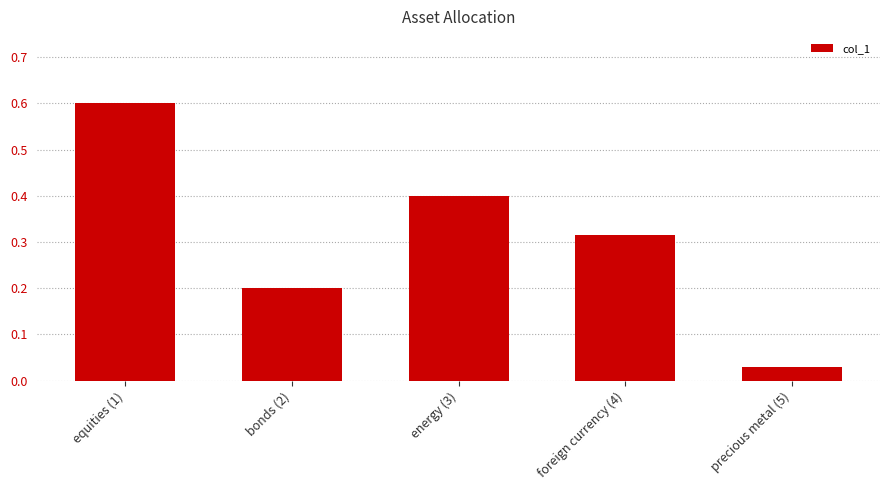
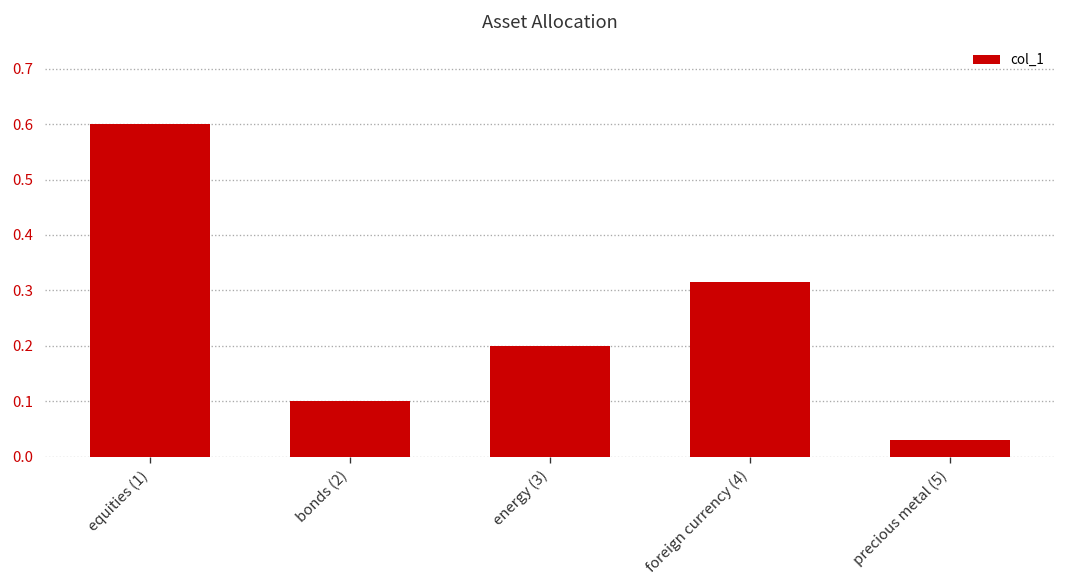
  {
    "equities (1)": 0.6,
-   "bonds (2)": 0.2,
-   "energy (3)": 0.4,
+   "bonds (2)": 0.1,
+   "energy (3)": 0.2,
    "foreign currency (4)": 0.32,
    "precious metal (5)": 0.03
  }
